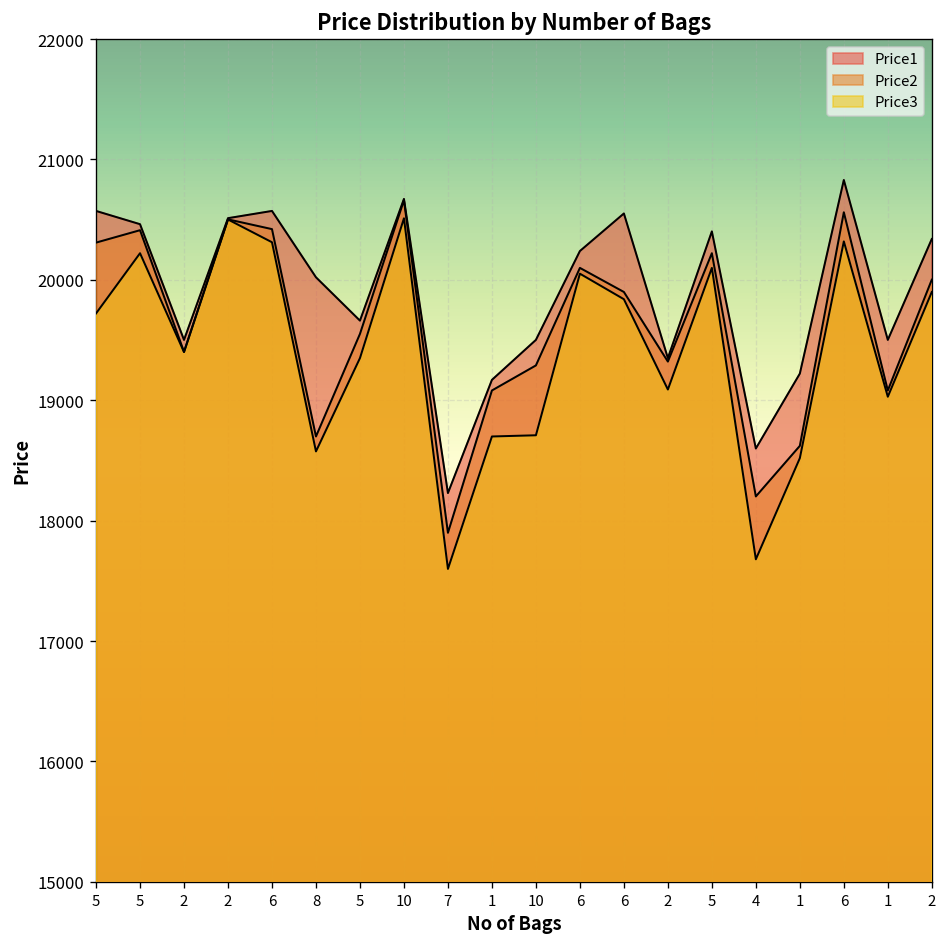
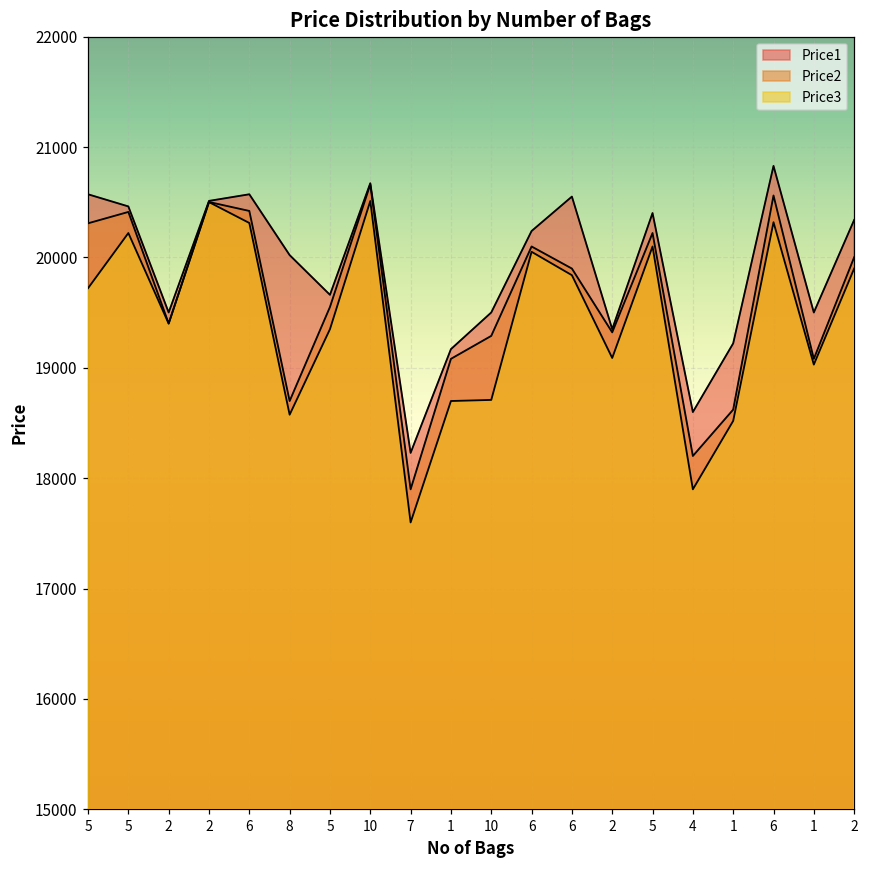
  {
    "Price3": {
      "8": 18580,
      "7": 17600,
-     "4": 17680
+     "4": 17900
    }
  }
